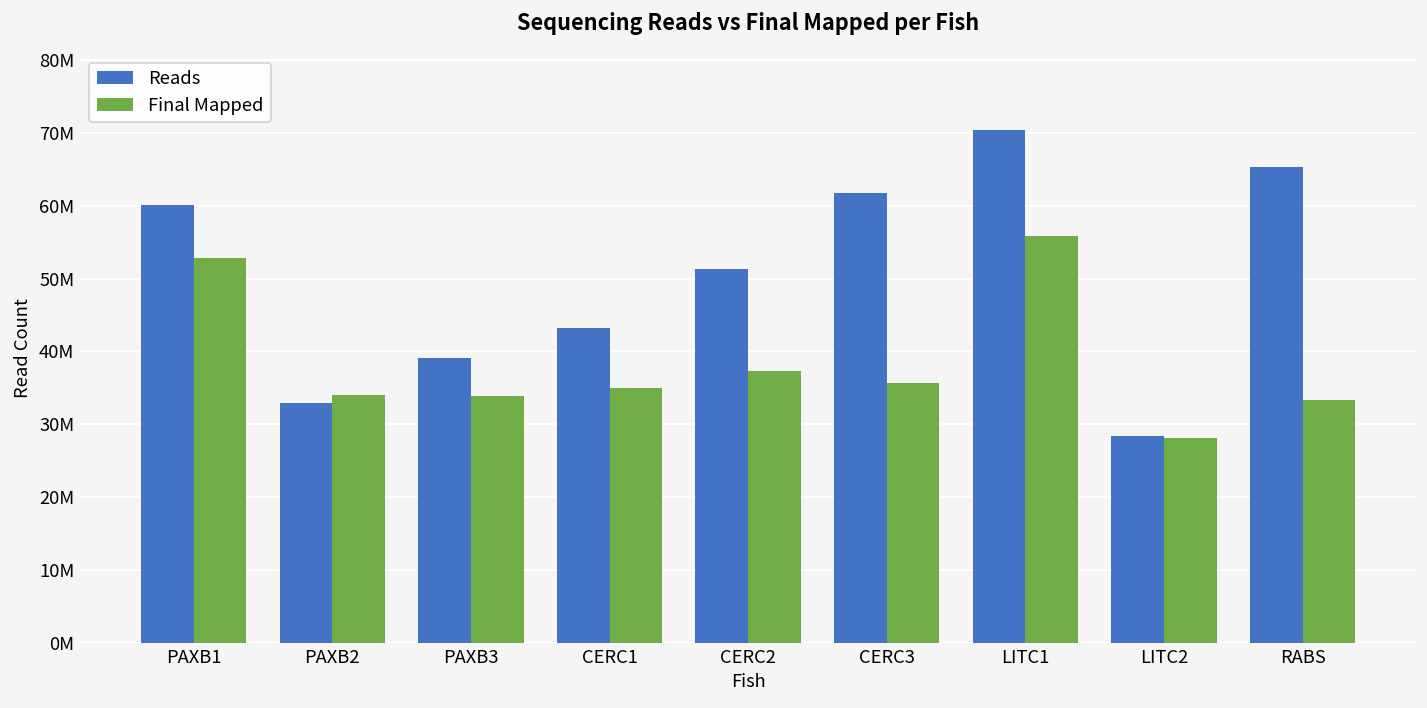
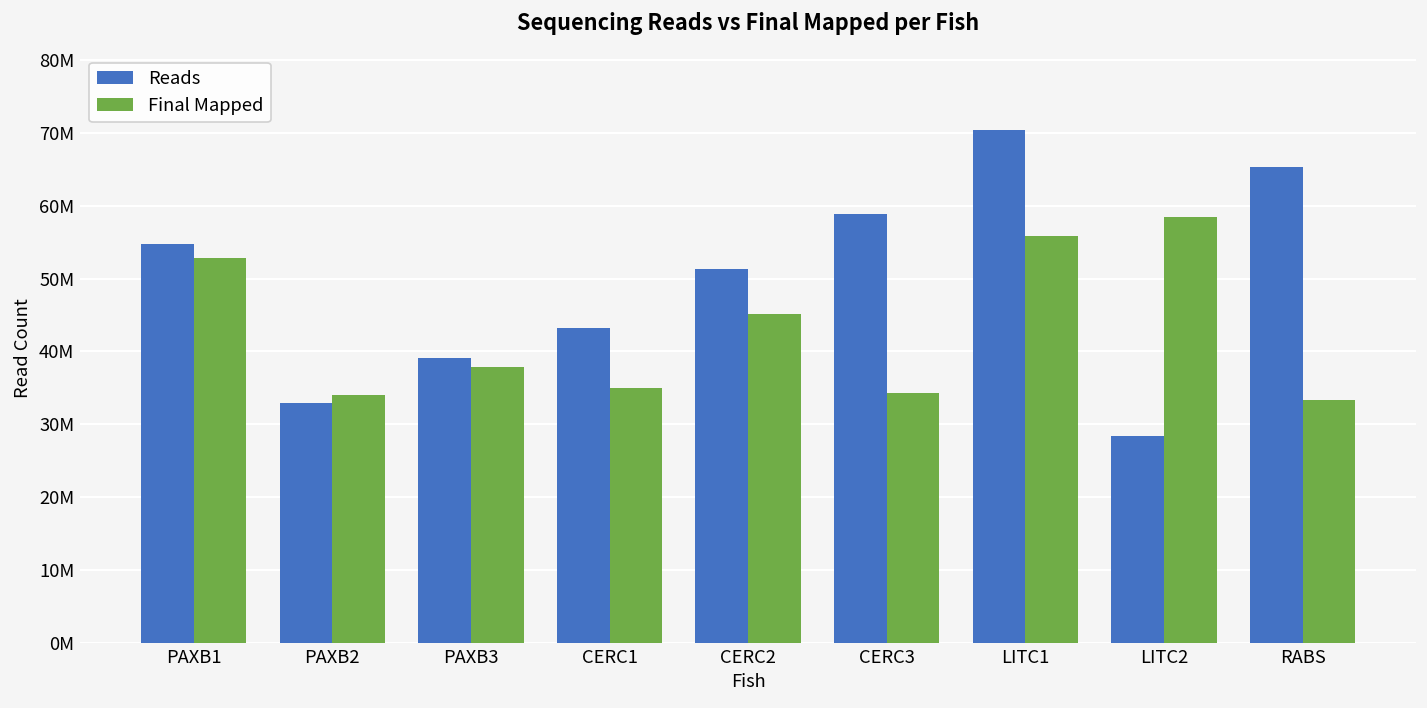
  {
    "Reads": {
-     "PAXB1": 60000000,
+     "PAXB1": 55000000,
      "PAXB2": 33000000,
      "PAXB3": 39000000,
      "CERC1": 43000000,
      "CERC2": 51000000,
-     "CERC3": 62000000,
+     "CERC3": 59000000,
      "LITC1": 70000000,
      "LITC2": 28000000,
      "RABS": 65000000
    },
    "Final Mapped": {
      "PAXB1": 53000000,
      "PAXB2": 34000000,
-     "PAXB3": 34000000,
+     "PAXB3": 38000000,
      "CERC1": 35000000,
-     "CERC2": 37000000,
-     "CERC3": 36000000,
+     "CERC2": 45000000,
+     "CERC3": 34000000,
      "LITC1": 56000000,
-     "LITC2": 28000000,
+     "LITC2": 58000000,
      "RABS": 33000000
    }
  }
